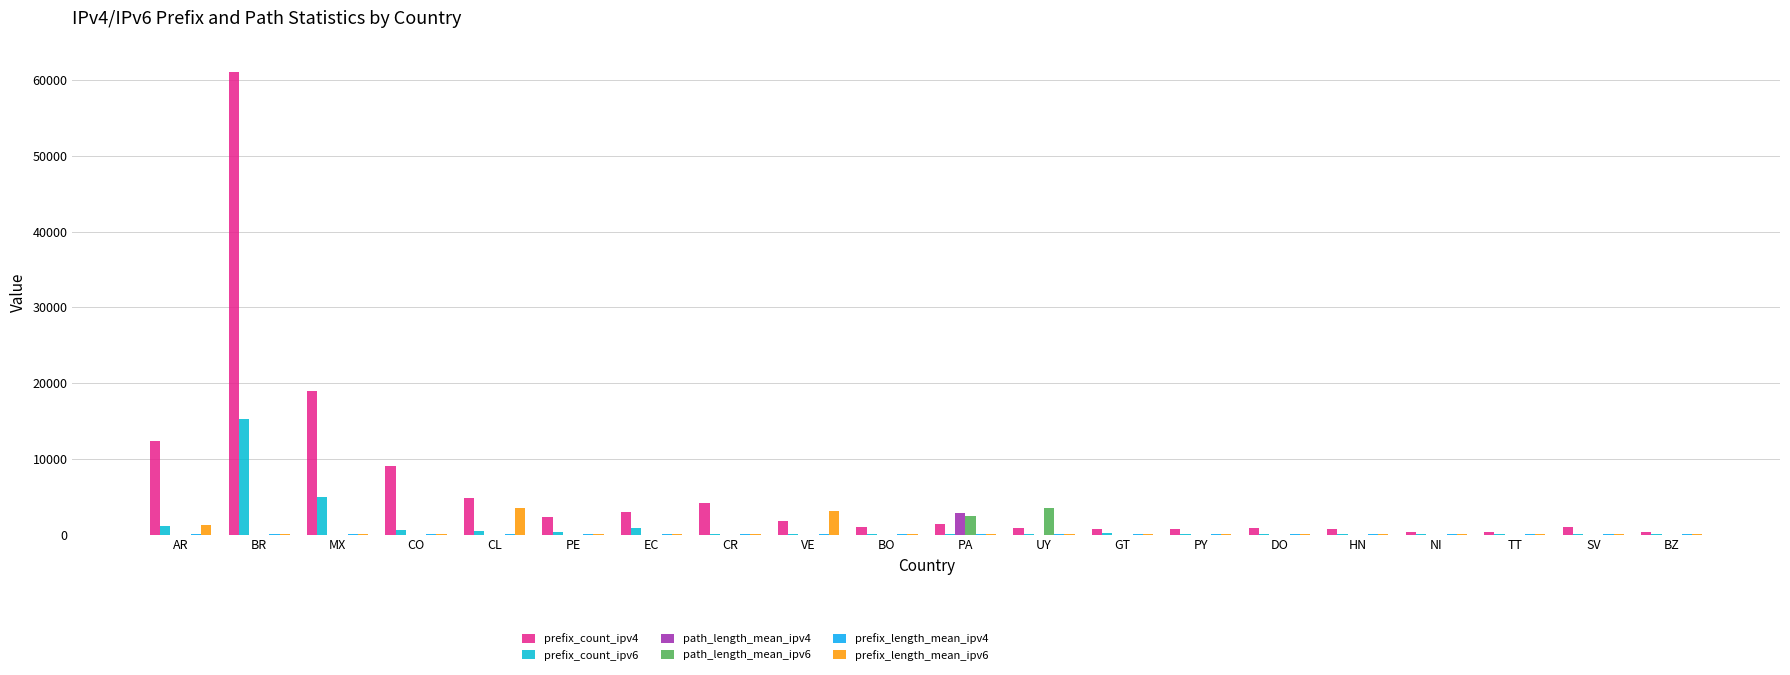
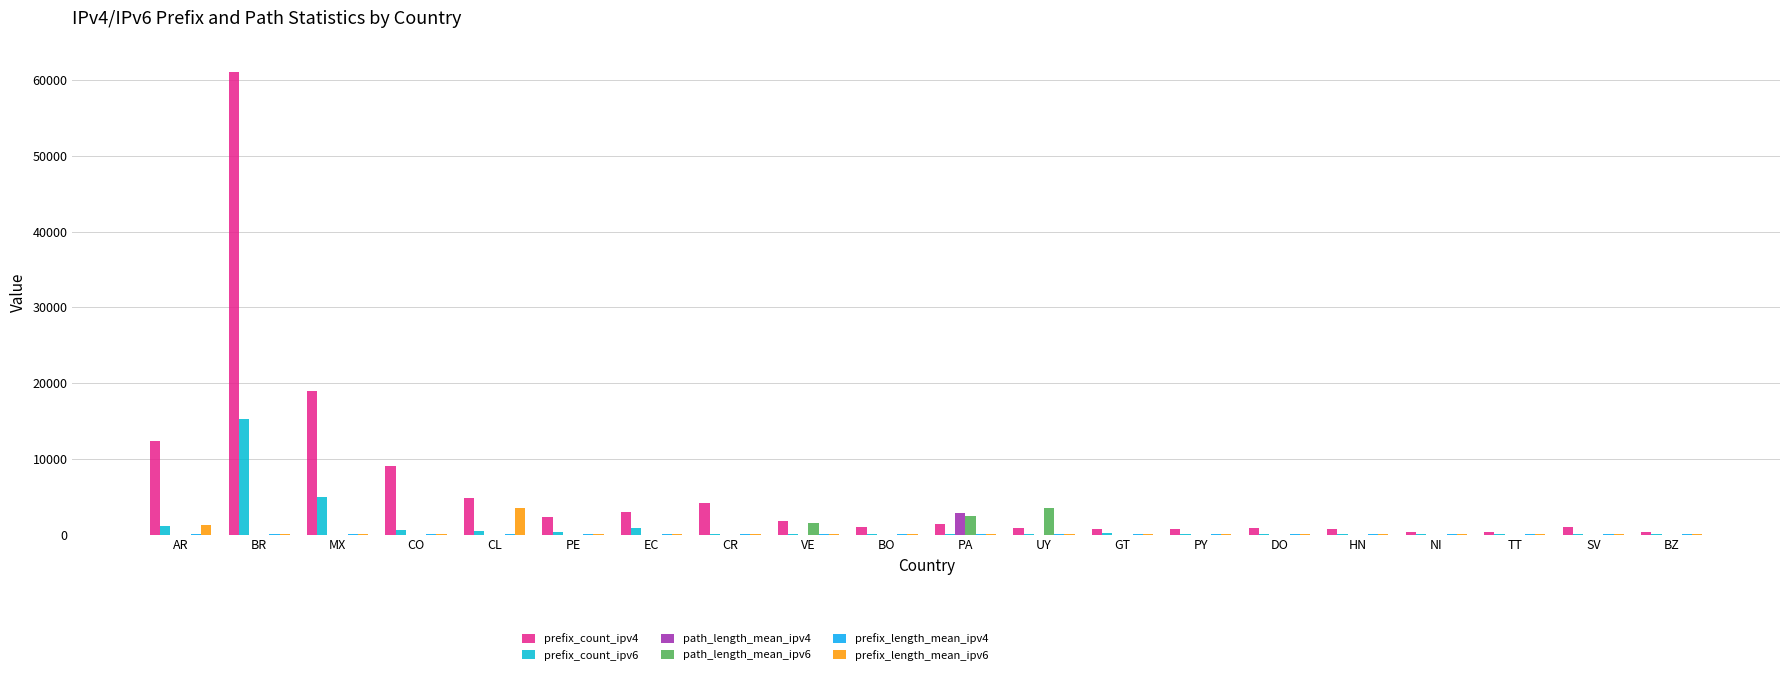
  {
    "prefix_count_ipv4": {
      "AR": 12000,
      "BR": 61000,
      "MX": 19000,
      "CO": 9000,
      "CL": 5000,
      "PE": 2000,
      "EC": 3000,
      "CR": 4000,
      "VE": 2000,
      "BO": 1000,
      "PA": 1000,
      "UY": 1000,
      "GT": 1000,
      "PY": 1000,
      "DO": 1000,
      "HN": 1000,
      "NI": 0,
      "TT": 0,
      "SV": 1000,
      "BZ": 0
    },
    "path_length_mean_ipv4": {
      "PA": 3000
    },
    "path_length_mean_ipv6": {
-     "VE": 0,
+     "VE": 2000,
      "PA": 2000,
      "UY": 4000
    },
    "prefix_length_mean_ipv6": {
      "AR": 1000,
      "CL": 4000,
-     "VE": 3000
+     "VE": 0
    }
  }
